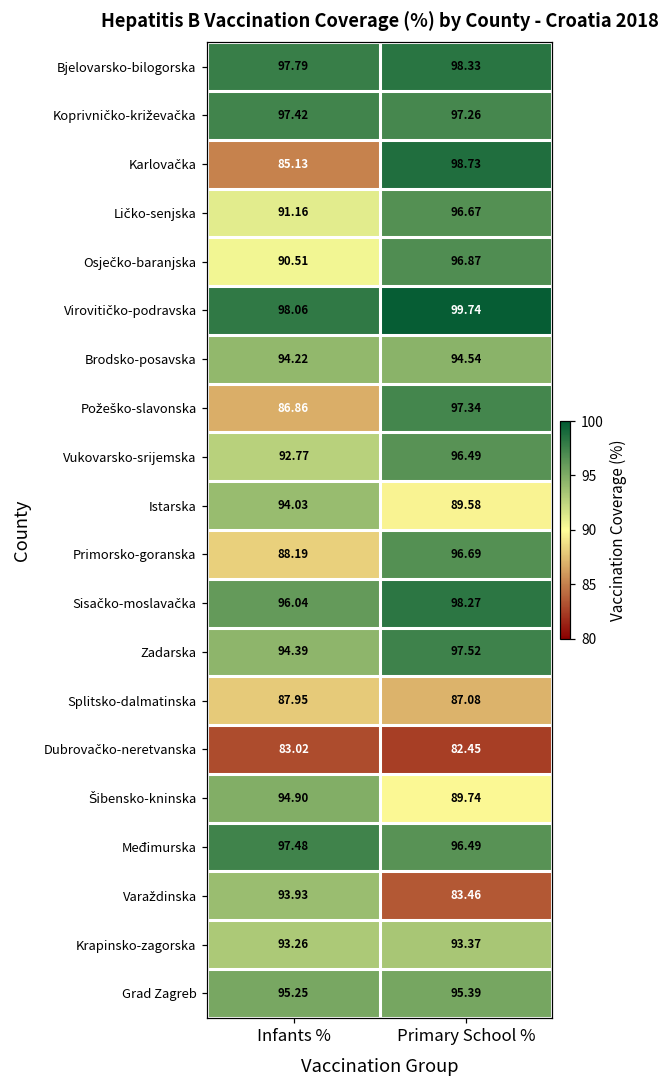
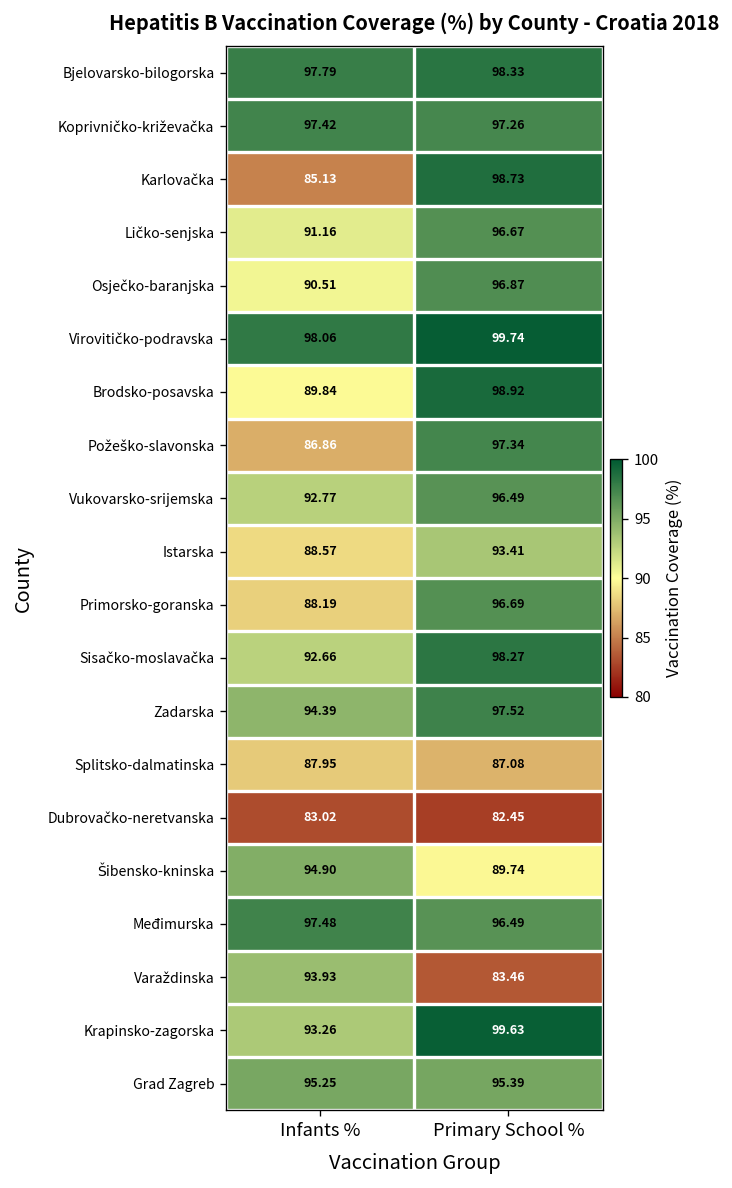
  {
    "Bjelovarsko-bilogorska": {
      "Infants %": 97.79,
      "Primary School %": 98.33
    },
    "Koprivničko-križevačka": {
      "Infants %": 97.42,
      "Primary School %": 97.26
    },
    "Karlovačka": {
      "Infants %": 85.13,
      "Primary School %": 98.73
    },
    "Ličko-senjska": {
      "Infants %": 91.16,
      "Primary School %": 96.67
    },
    "Osječko-baranjska": {
      "Infants %": 90.51,
      "Primary School %": 96.87
    },
    "Virovitičko-podravska": {
      "Infants %": 98.06,
      "Primary School %": 99.74
    },
    "Brodsko-posavska": {
-     "Infants %": 94.22,
-     "Primary School %": 94.54
+     "Infants %": 89.84,
+     "Primary School %": 98.92
    },
    "Požeško-slavonska": {
      "Infants %": 86.86,
      "Primary School %": 97.34
    },
    "Vukovarsko-srijemska": {
      "Infants %": 92.77,
      "Primary School %": 96.49
    },
    "Istarska": {
-     "Infants %": 94.03,
-     "Primary School %": 89.58
+     "Infants %": 88.57,
+     "Primary School %": 93.41
    },
    "Primorsko-goranska": {
      "Infants %": 88.19,
      "Primary School %": 96.69
    },
    "Sisačko-moslavačka": {
-     "Infants %": 96.04,
+     "Infants %": 92.66,
      "Primary School %": 98.27
    },
    "Zadarska": {
      "Infants %": 94.39,
      "Primary School %": 97.52
    },
    "Splitsko-dalmatinska": {
      "Infants %": 87.95,
      "Primary School %": 87.08
    },
    "Dubrovačko-neretvanska": {
      "Infants %": 83.02,
      "Primary School %": 82.45
    },
    "Šibensko-kninska": {
      "Infants %": 94.90,
      "Primary School %": 89.74
    },
    "Međimurska": {
      "Infants %": 97.48,
      "Primary School %": 96.49
    },
    "Varaždinska": {
      "Infants %": 93.93,
      "Primary School %": 83.46
    },
    "Krapinsko-zagorska": {
      "Infants %": 93.26,
-     "Primary School %": 93.37
+     "Primary School %": 99.63
    },
    "Grad Zagreb": {
      "Infants %": 95.25,
      "Primary School %": 95.39
    }
  }
